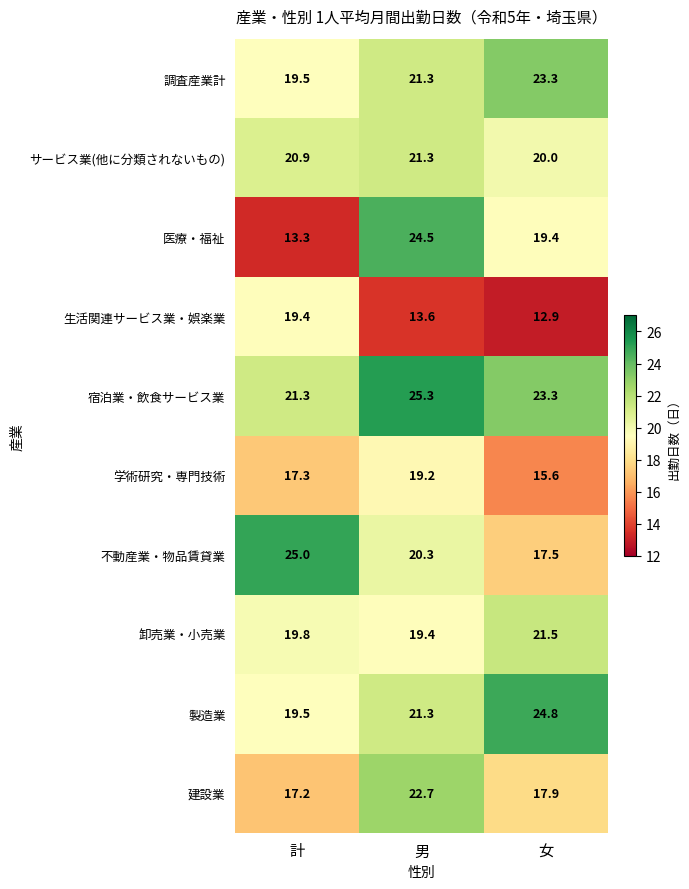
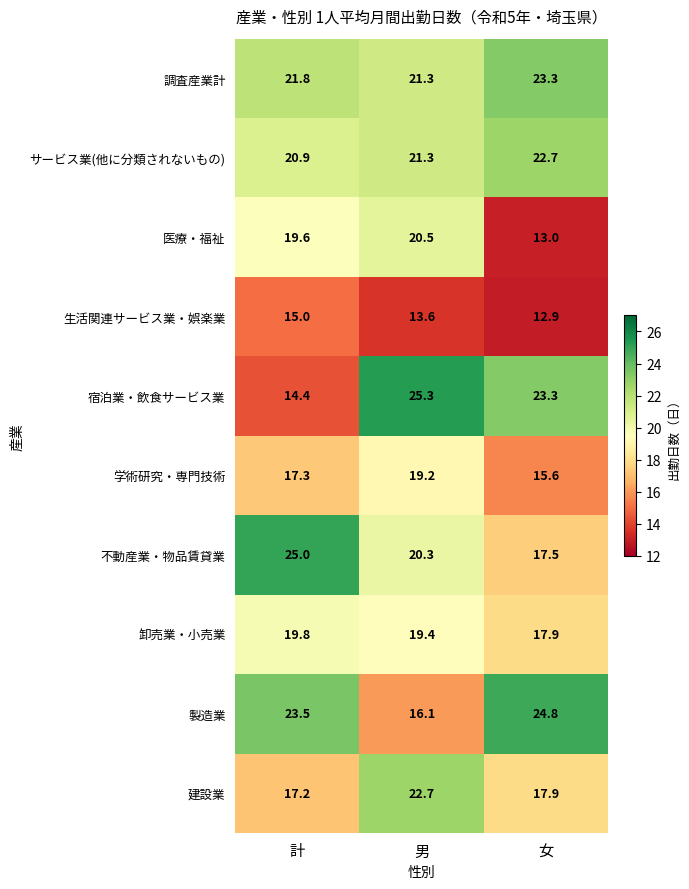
  {
    "調査産業計": {
-     "計": 19.5,
+     "計": 21.8,
      "男": 21.3,
      "女": 23.3
    },
    "サービス業(他に分類されないもの)": {
      "計": 20.9,
      "男": 21.3,
-     "女": 20.0
+     "女": 22.7
    },
    "医療・福祉": {
-     "計": 13.3,
-     "男": 24.5,
-     "女": 19.4
+     "計": 19.6,
+     "男": 20.5,
+     "女": 13.0
    },
    "生活関連サービス業・娯楽業": {
-     "計": 19.4,
+     "計": 15.0,
      "男": 13.6,
      "女": 12.9
    },
    "宿泊業・飲食サービス業": {
-     "計": 21.3,
+     "計": 14.4,
      "男": 25.3,
      "女": 23.3
    },
    "学術研究・専門技術": {
      "計": 17.3,
      "男": 19.2,
      "女": 15.6
    },
    "不動産業・物品賃貸業": {
      "計": 25.0,
      "男": 20.3,
      "女": 17.5
    },
    "卸売業・小売業": {
      "計": 19.8,
      "男": 19.4,
-     "女": 21.5
+     "女": 17.9
    },
    "製造業": {
-     "計": 19.5,
-     "男": 21.3,
+     "計": 23.5,
+     "男": 16.1,
      "女": 24.8
    },
    "建設業": {
      "計": 17.2,
      "男": 22.7,
      "女": 17.9
    }
  }
